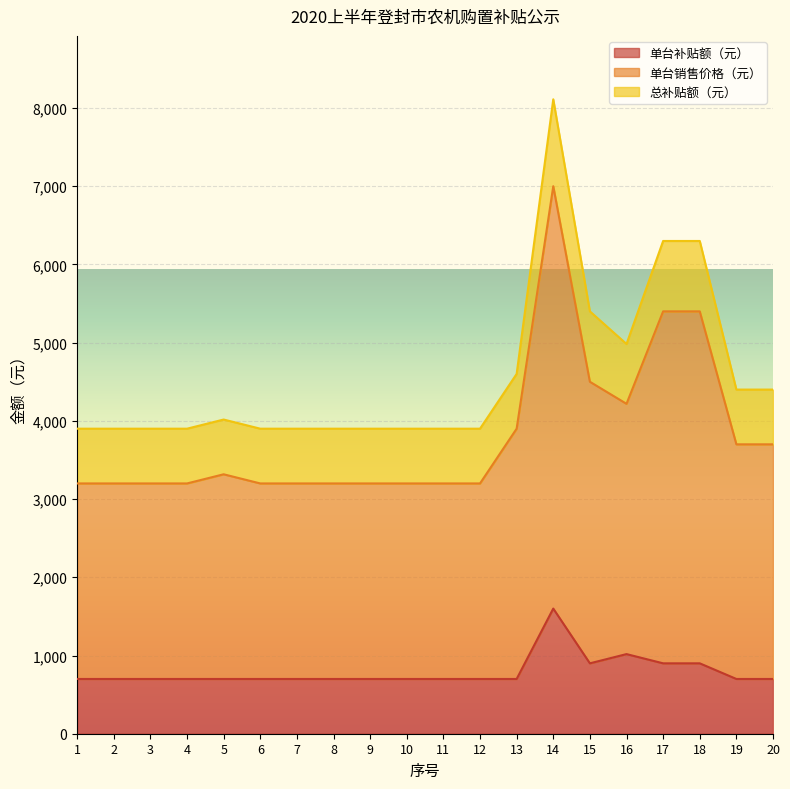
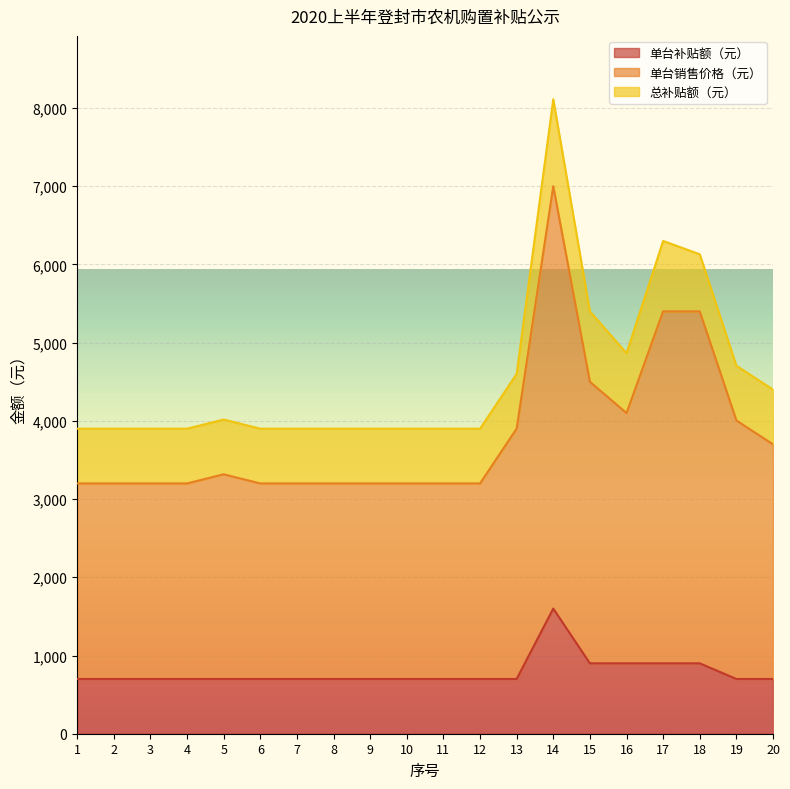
  {
    "单台补贴额（元）": {
      "1": "700",
      "2": "700",
      "3": "700",
      "4": "700",
      "5": "700",
      "6": "700",
      "7": "700",
      "8": "700",
      "9": "700",
      "10": "700",
      "11": "700",
      "12": "700",
      "13": "700",
      "14": "1,600",
      "15": "900",
-     "16": "1,000",
+     "16": "900",
      "17": "900",
      "18": "900",
      "19": "700",
      "20": "700"
    },
    "单台销售价格（元）": {
      "1": "2,500",
      "2": "2,500",
      "3": "2,500",
      "4": "2,500",
      "5": "2,600",
      "6": "2,500",
      "7": "2,500",
      "8": "2,500",
      "9": "2,500",
      "10": "2,500",
      "11": "2,500",
      "12": "2,500",
      "13": "3,200",
      "14": "5,400",
      "15": "3,600",
      "16": "3,200",
      "17": "4,500",
      "18": "4,500",
-     "19": "3,000",
+     "19": "3,300",
      "20": "3,000"
    },
    "总补贴额（元）": {
      "1": "700",
      "2": "700",
      "3": "700",
      "4": "700",
      "5": "700",
      "6": "700",
      "7": "700",
      "8": "700",
      "9": "700",
      "10": "700",
      "11": "700",
      "12": "700",
      "13": "700",
      "14": "1,100",
      "15": "900",
      "16": "800",
      "17": "900",
-     "18": "900",
+     "18": "700",
      "19": "700",
      "20": "700"
    }
  }
